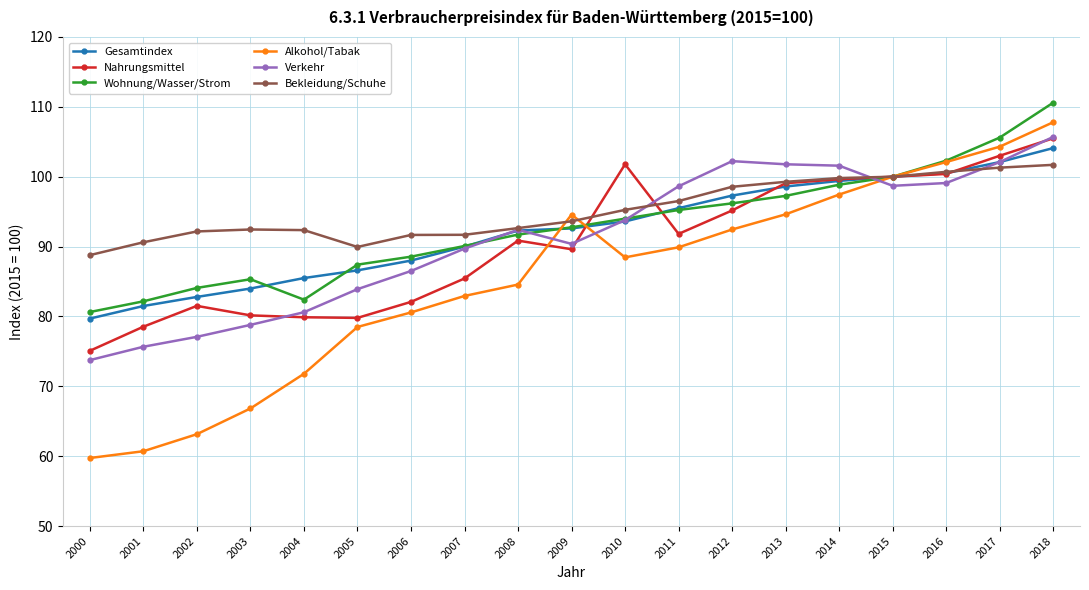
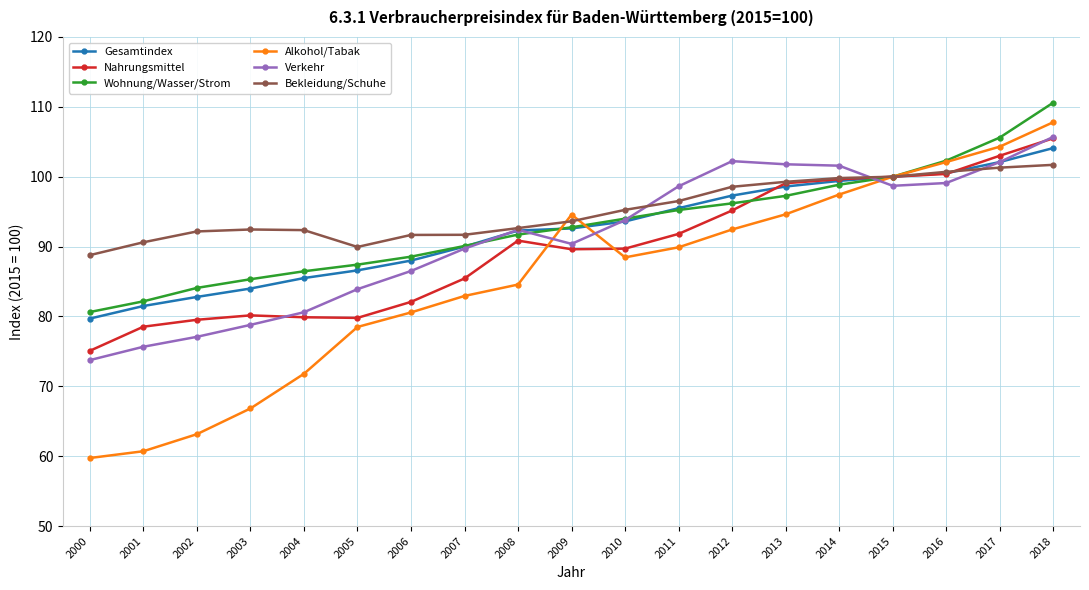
  {
    "Gesamtindex": {
      "2000": 80,
      "2001": 82,
      "2002": 83,
      "2003": 84,
      "2004": 86,
      "2005": 87,
      "2006": 88,
      "2012": 97,
      "2013": 99,
      "2018": 104
    },
    "Nahrungsmittel": {
      "2000": 75,
      "2001": 79,
-     "2002": 82,
+     "2002": 80,
      "2003": 80,
      "2004": 80,
      "2005": 80,
      "2006": 82,
      "2007": 85,
      "2008": 91,
      "2009": 90,
-     "2010": 102,
+     "2010": 90,
      "2011": 92,
      "2012": 95,
      "2017": 103
    },
    "Wohnung/Wasser/Strom": {
      "2000": 81,
      "2001": 82,
      "2002": 84,
      "2003": 85,
-     "2004": 82,
+     "2004": 86,
      "2005": 87,
      "2006": 89,
      "2008": 92,
      "2012": 96,
      "2013": 97,
      "2014": 99,
      "2017": 106,
      "2018": 111
    },
    "Alkohol/Tabak": {
      "2000": 60,
      "2001": 61,
      "2002": 63,
      "2003": 67,
      "2004": 72,
      "2005": 79,
      "2006": 81,
      "2007": 83,
      "2008": 85,
      "2009": 95,
      "2010": 88,
      "2011": 90,
      "2012": 92,
      "2013": 95,
      "2014": 97,
      "2017": 104,
      "2018": 108
    },
    "Verkehr": {
      "2000": 74,
      "2001": 76,
      "2002": 77,
      "2003": 79,
      "2004": 81,
      "2005": 84,
      "2006": 87,
      "2009": 90,
      "2011": 99,
      "2012": 102,
      "2013": 102,
      "2014": 102,
      "2015": 99,
      "2016": 99
    },
    "Bekleidung/Schuhe": {
      "2000": 89,
      "2001": 91,
      "2002": 92,
      "2003": 92,
      "2004": 92,
      "2005": 90,
      "2006": 92,
      "2007": 92,
      "2009": 94,
      "2010": 95,
      "2011": 97,
      "2012": 99,
      "2017": 101,
      "2018": 102
    }
  }
